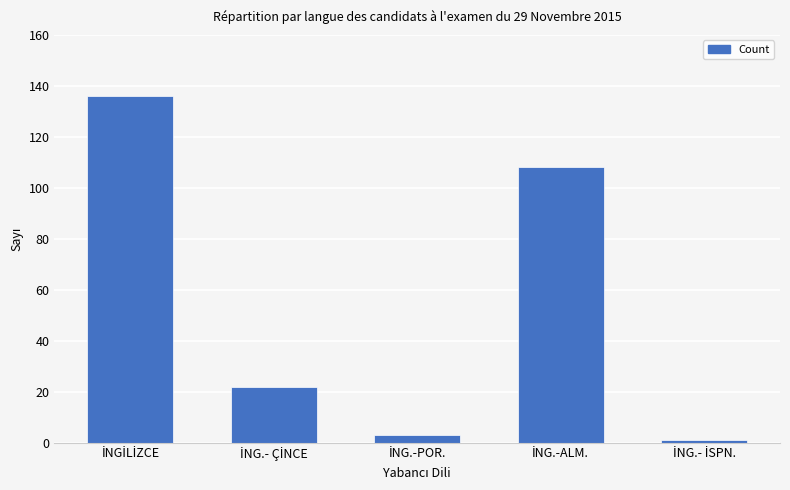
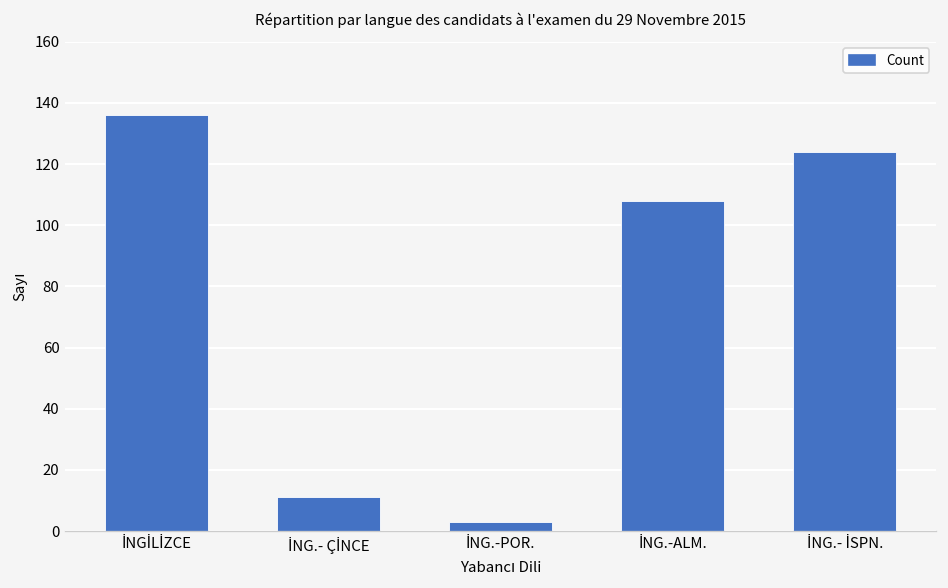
  {
    "İNGİLİZCE": 136,
-   "İNG.- ÇİNCE": 22,
+   "İNG.- ÇİNCE": 11,
    "İNG.-POR.": 3,
    "İNG.-ALM.": 108,
-   "İNG.- İSPN.": 1
+   "İNG.- İSPN.": 124
  }
